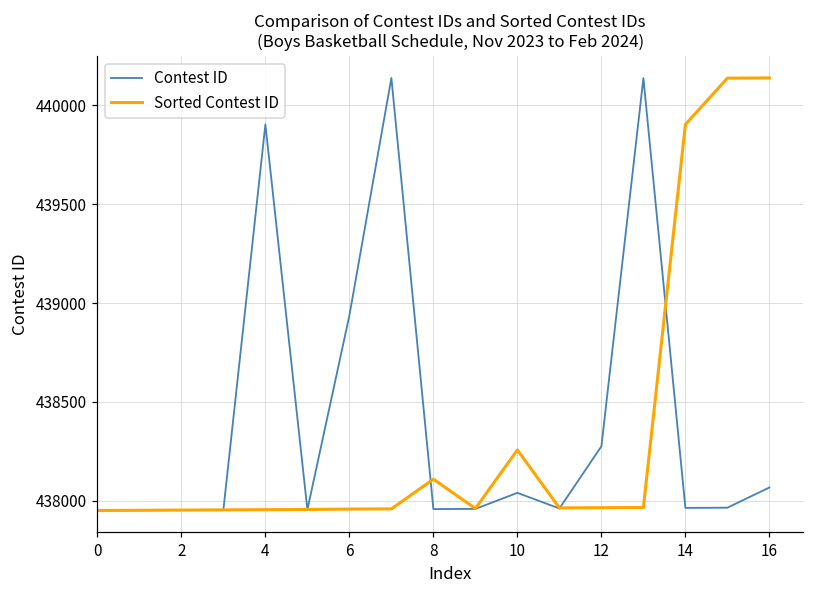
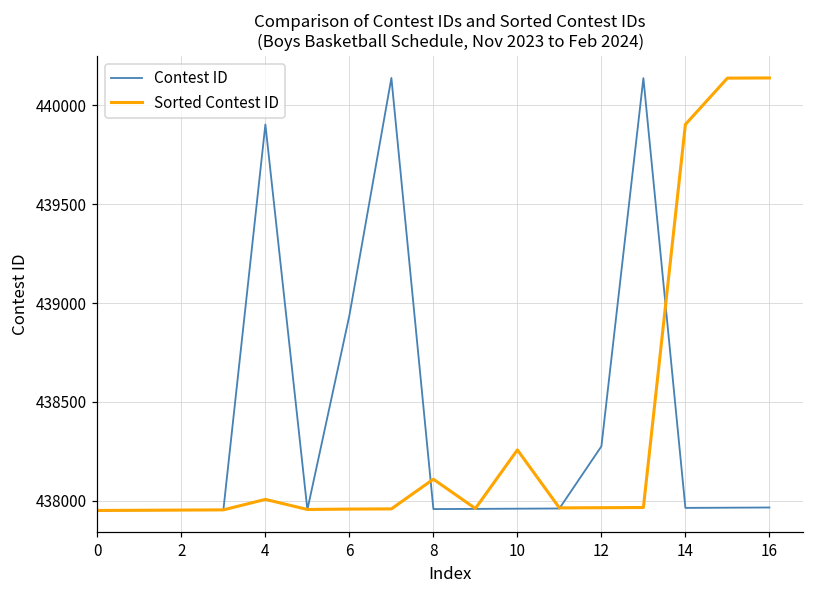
  {
    "Contest ID": {
      "4": 439900,
      "6": 438940,
      "8": 437960,
-     "10": 438040,
+     "10": 437960,
      "12": 438280,
      "14": 437970,
-     "16": 438070
+     "16": 437970
    },
    "Sorted Contest ID": {
-     "4": 437960,
+     "4": 438010,
      "6": 437960,
      "8": 438110,
      "10": 438260,
      "12": 437970,
      "14": 439900,
      "16": 440140
    }
  }
